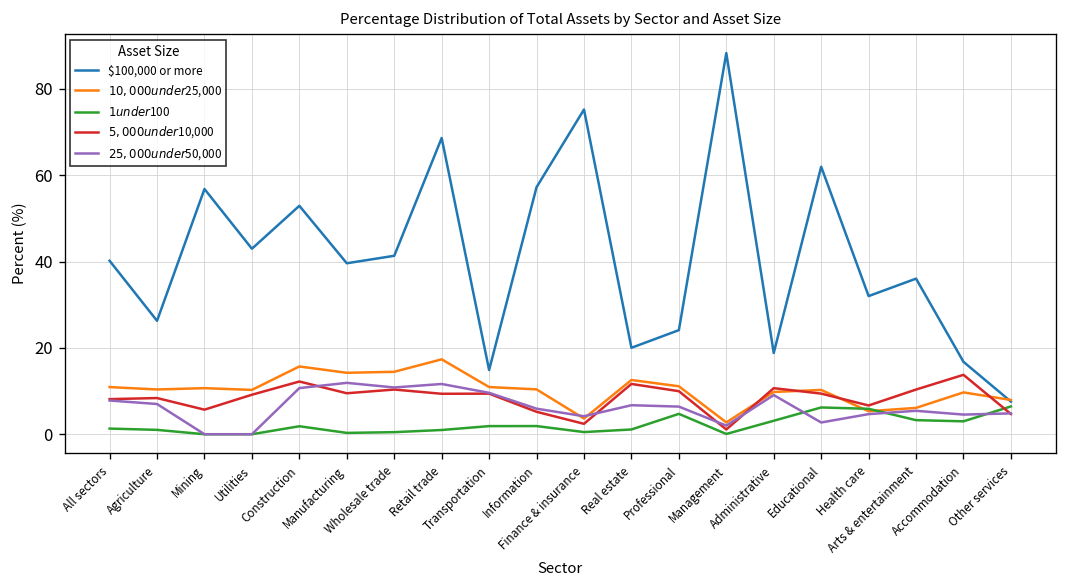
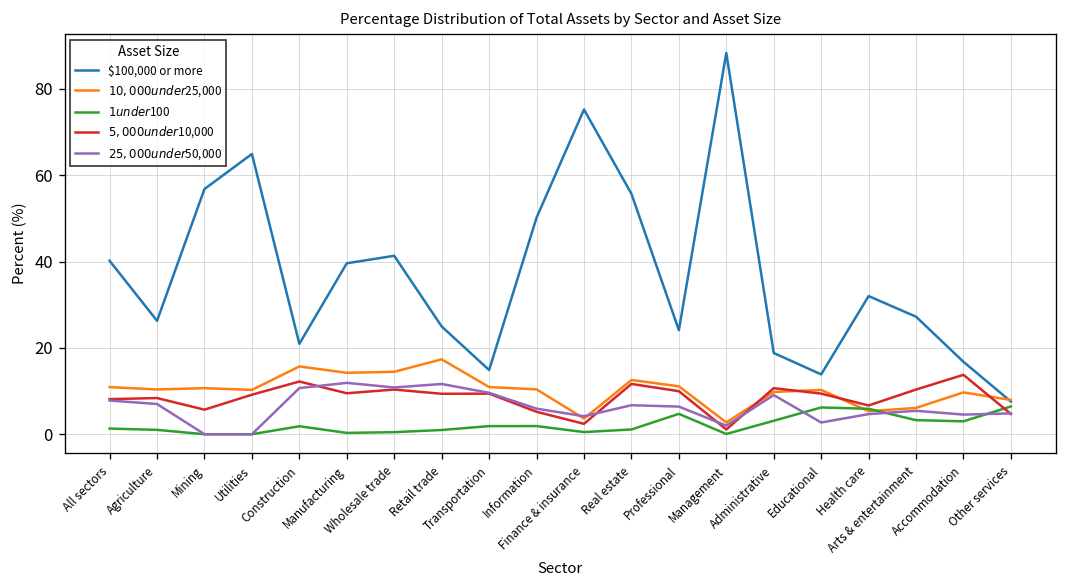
  {
    "$100,000 or more": {
      "All sectors": 40,
      "Agriculture": 26,
      "Mining": 57,
-     "Utilities": 43,
-     "Construction": 53,
+     "Utilities": 65,
+     "Construction": 21,
      "Manufacturing": 40,
      "Wholesale trade": 41,
-     "Retail trade": 69,
+     "Retail trade": 25,
      "Transportation": 15,
-     "Information": 57,
+     "Information": 50,
      "Finance & insurance": 75,
-     "Real estate": 20,
+     "Real estate": 56,
      "Professional": 24,
      "Management": 88,
      "Administrative": 19,
-     "Educational": 62,
+     "Educational": 14,
      "Health care": 32,
-     "Arts & entertainment": 36,
+     "Arts & entertainment": 27,
      "Accommodation": 17
    }
  }
